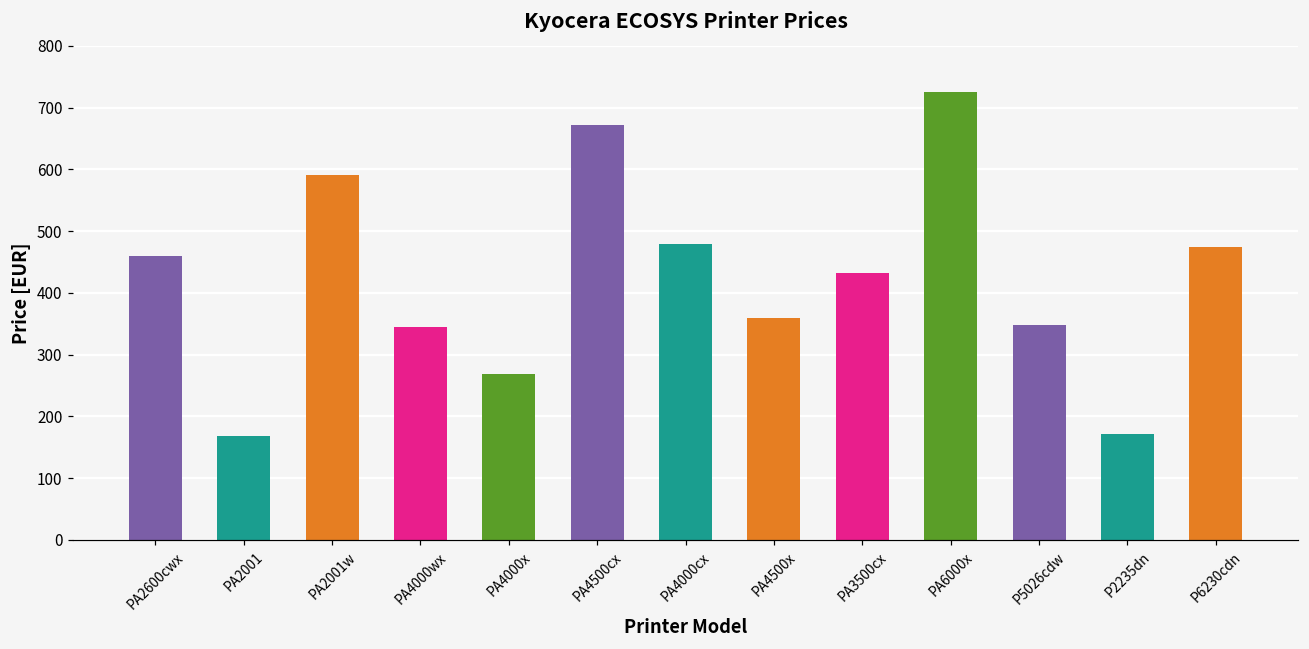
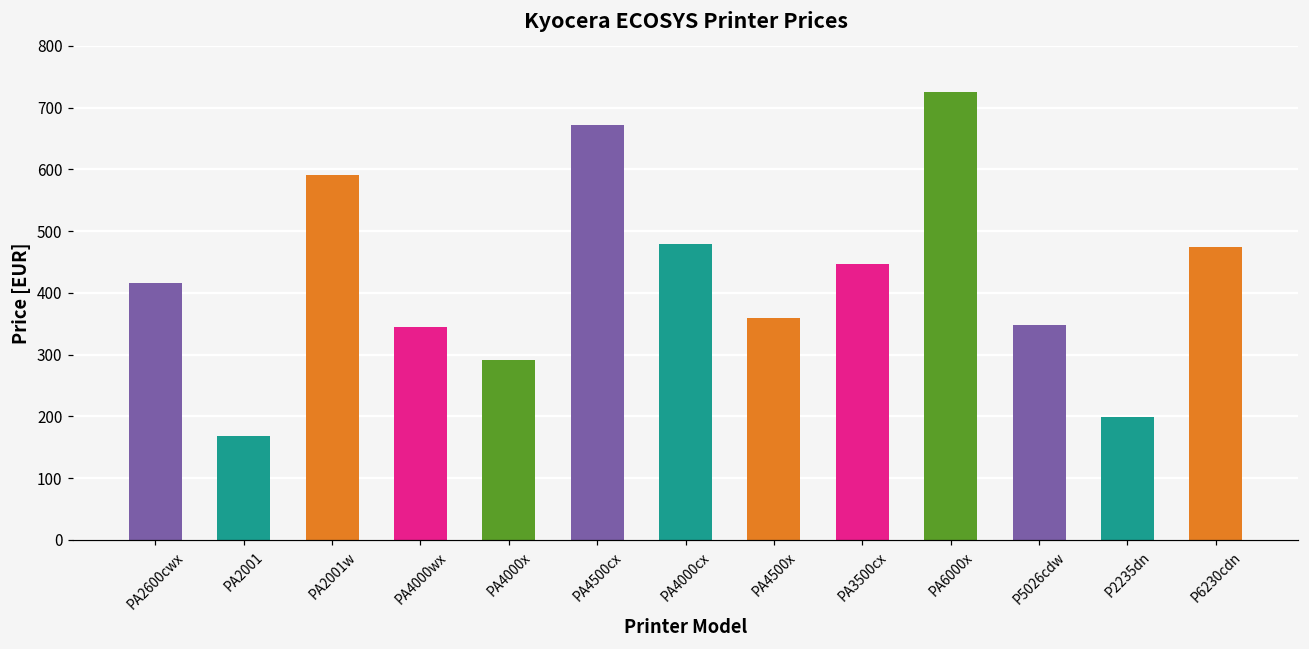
  {
-   "PA2600cwx": 460,
+   "PA2600cwx": 420,
    "PA2001": 170,
    "PA2001w": 590,
    "PA4000wx": 350,
-   "PA4000x": 270,
+   "PA4000x": 290,
    "PA4500cx": 670,
    "PA4000cx": 480,
    "PA4500x": 360,
-   "PA3500cx": 430,
+   "PA3500cx": 450,
    "PA6000x": 730,
    "P5026cdw": 350,
-   "P2235dn": 170,
+   "P2235dn": 200,
    "P6230cdn": 470
  }
